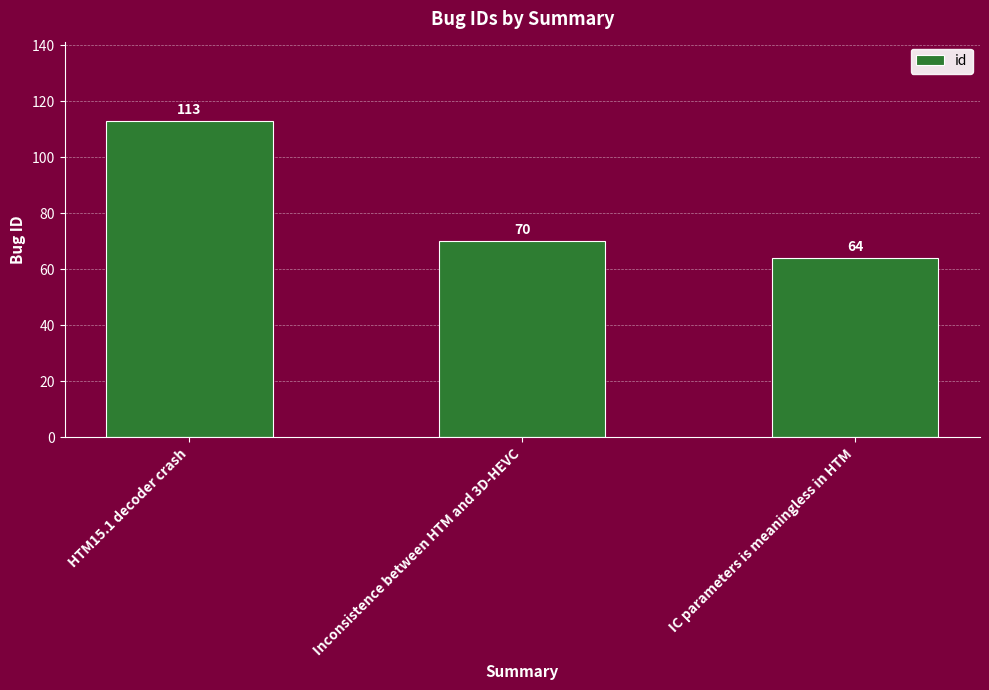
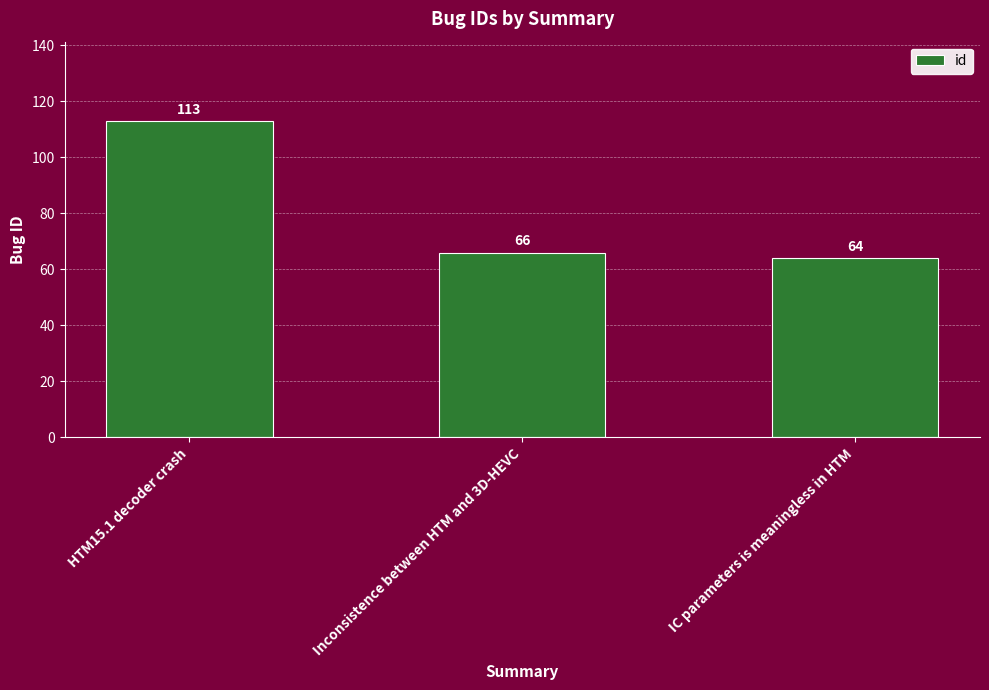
  {
    "HTM15.1 decoder crash": 113,
-   "Inconsistence between HTM and 3D-HEVC": 70,
+   "Inconsistence between HTM and 3D-HEVC": 66,
    "IC parameters is meaningless in HTM": 64
  }
